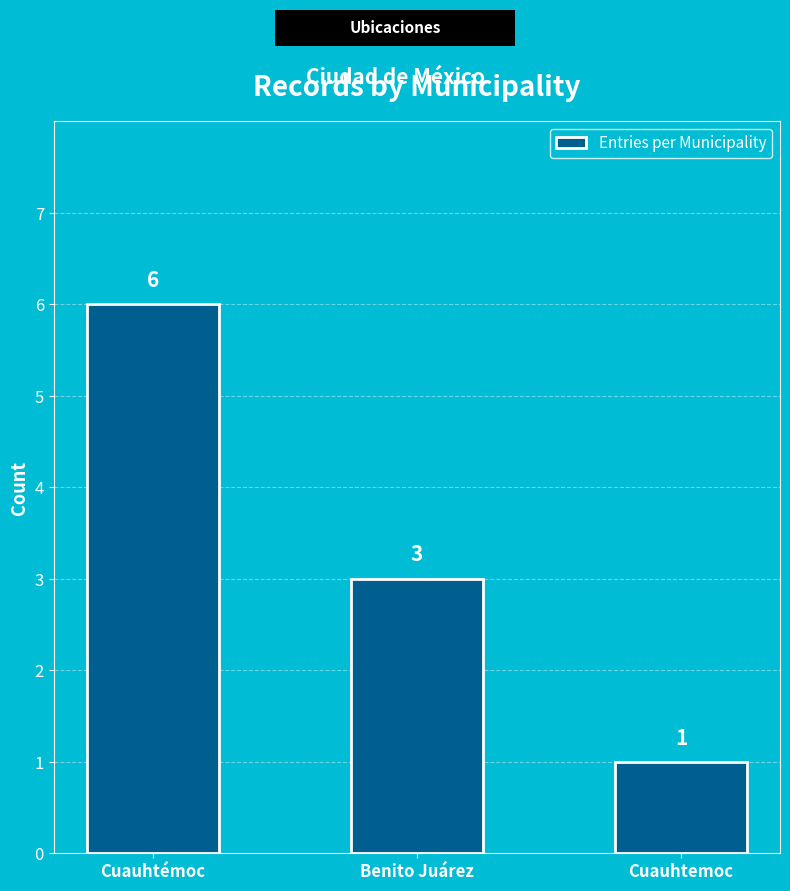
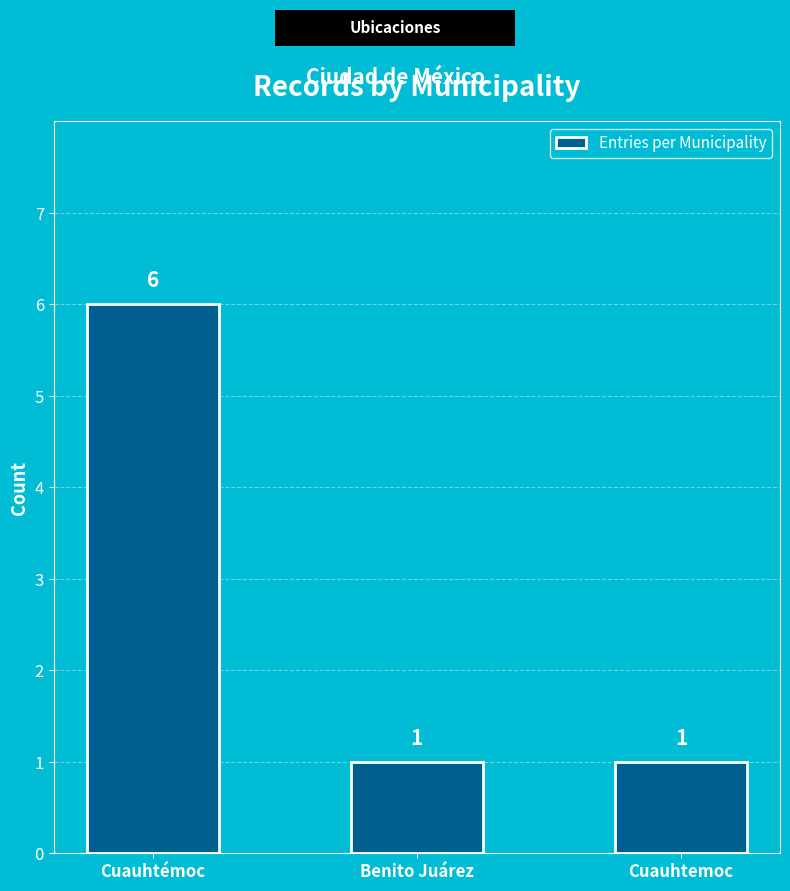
  {
    "Cuauhtémoc": 6,
-   "Benito Juárez": 3,
+   "Benito Juárez": 1,
    "Cuauhtemoc": 1
  }
